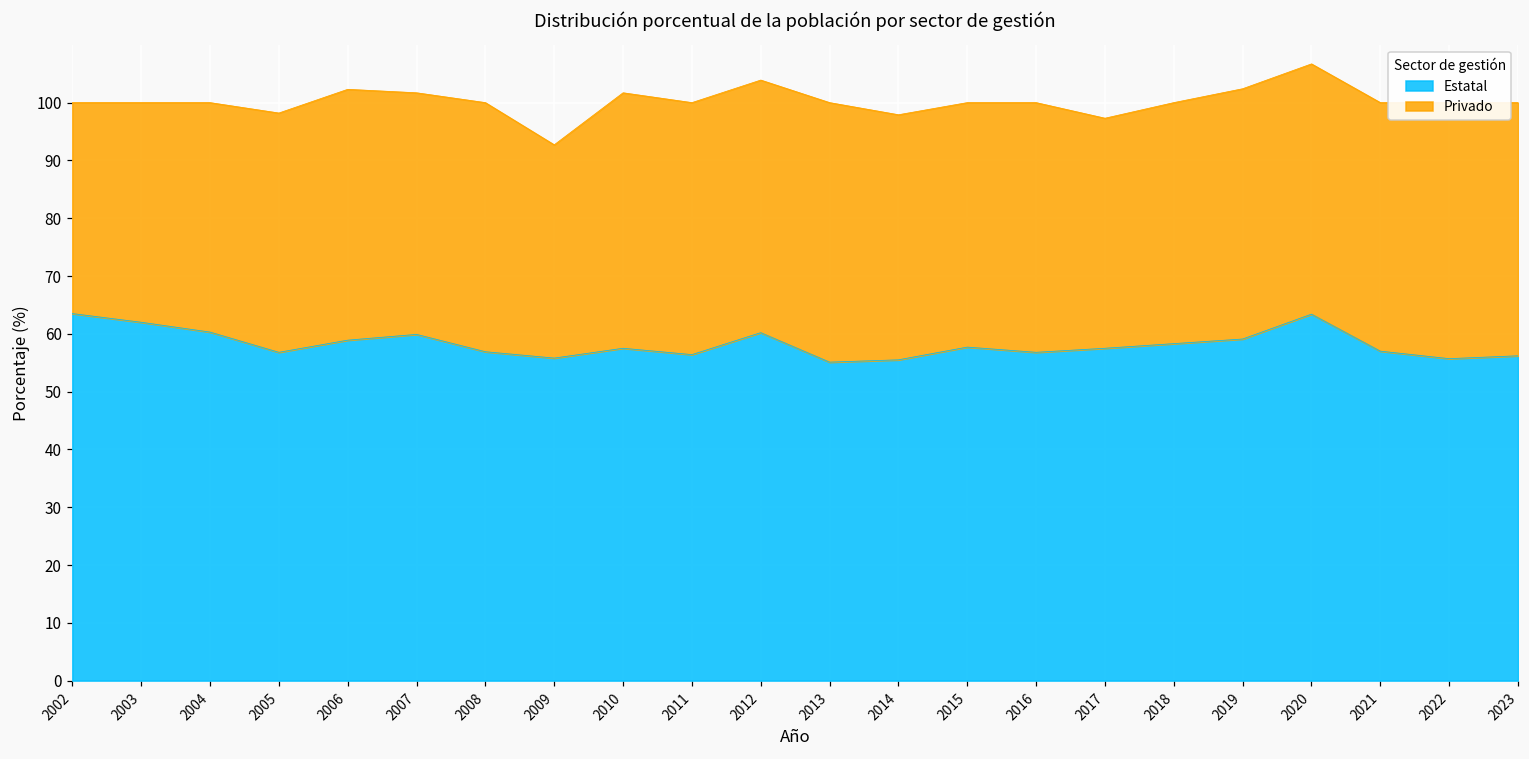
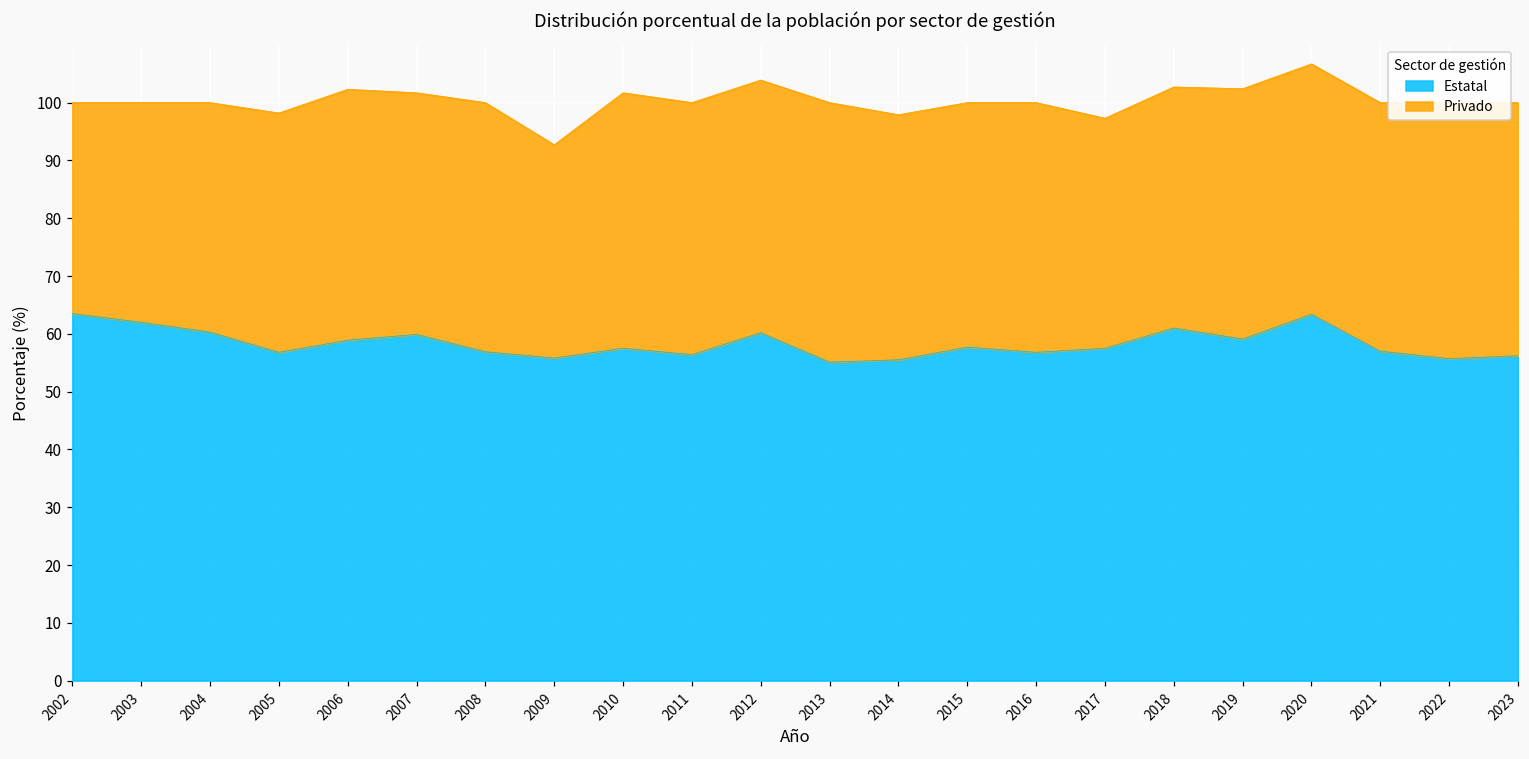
  {
    "Estatal": {
      "2002": 64,
      "2003": 62,
      "2004": 60,
      "2005": 57,
      "2006": 59,
      "2007": 60,
      "2008": 57,
      "2009": 56,
      "2010": 58,
      "2011": 56,
      "2012": 60,
      "2013": 55,
      "2014": 56,
      "2015": 58,
      "2016": 57,
      "2017": 58,
-     "2018": 58,
+     "2018": 61,
      "2019": 59,
      "2020": 63,
      "2021": 57,
      "2022": 56,
      "2023": 56
    },
    "Privado": {
      "2002": 37,
      "2003": 38,
      "2004": 40,
      "2005": 41,
      "2006": 43,
      "2007": 42,
      "2008": 43,
      "2009": 37,
      "2010": 44,
      "2011": 44,
      "2012": 44,
      "2013": 45,
      "2014": 42,
      "2015": 42,
      "2016": 43,
      "2017": 40,
      "2018": 42,
      "2019": 43,
      "2020": 43,
      "2021": 43,
      "2023": 44
    }
  }
